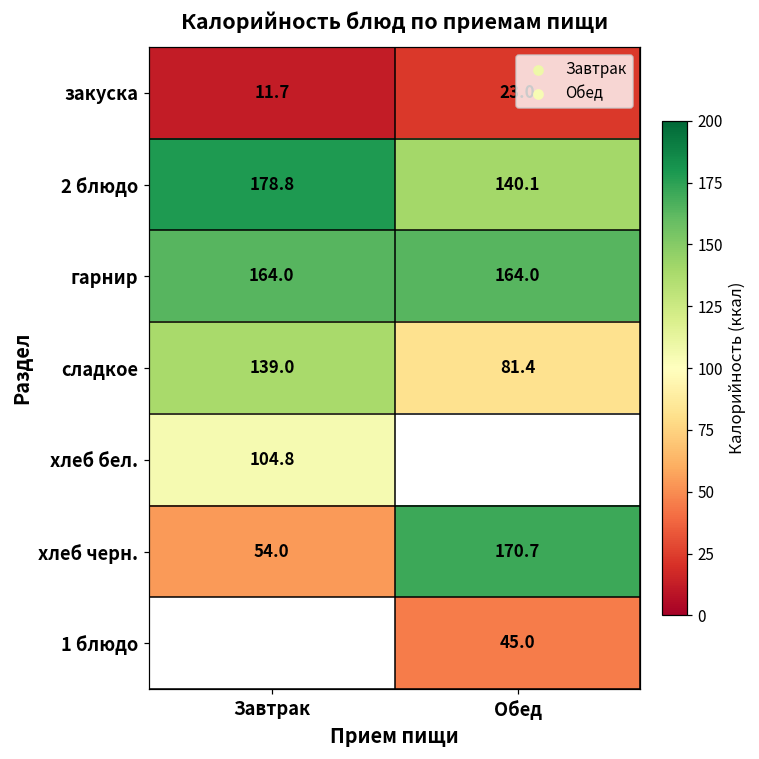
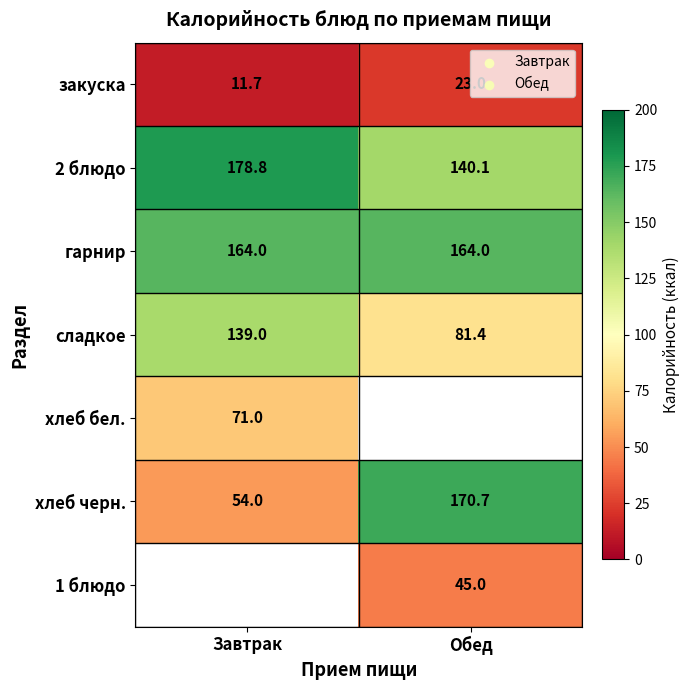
  {
    "закуска": {
      "Завтрак": 11.7
    },
    "2 блюдо": {
      "Завтрак": 178.8,
      "Обед": 140.1
    },
    "гарнир": {
      "Завтрак": 164.0,
      "Обед": 164.0
    },
    "сладкое": {
      "Завтрак": 139.0,
      "Обед": 81.4
    },
    "хлеб бел.": {
-     "Завтрак": 104.8
+     "Завтрак": 71.0
    },
    "хлеб черн.": {
      "Завтрак": 54.0,
      "Обед": 170.7
    },
    "1 блюдо": {
      "Обед": 45.0
    }
  }
